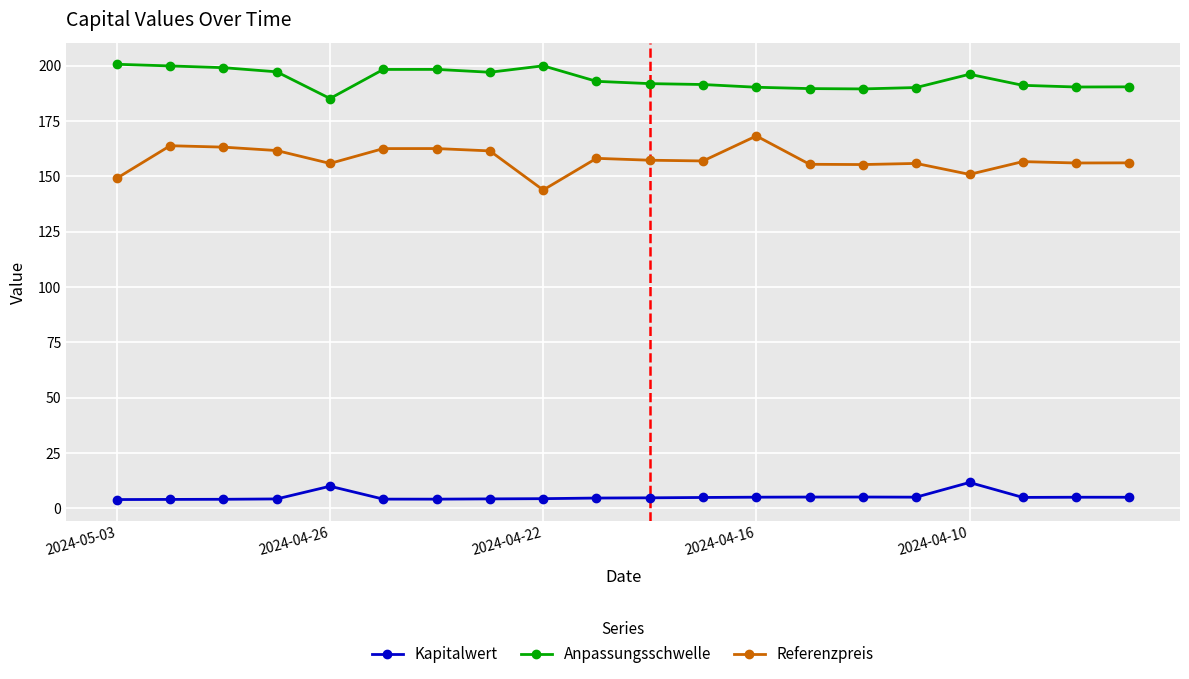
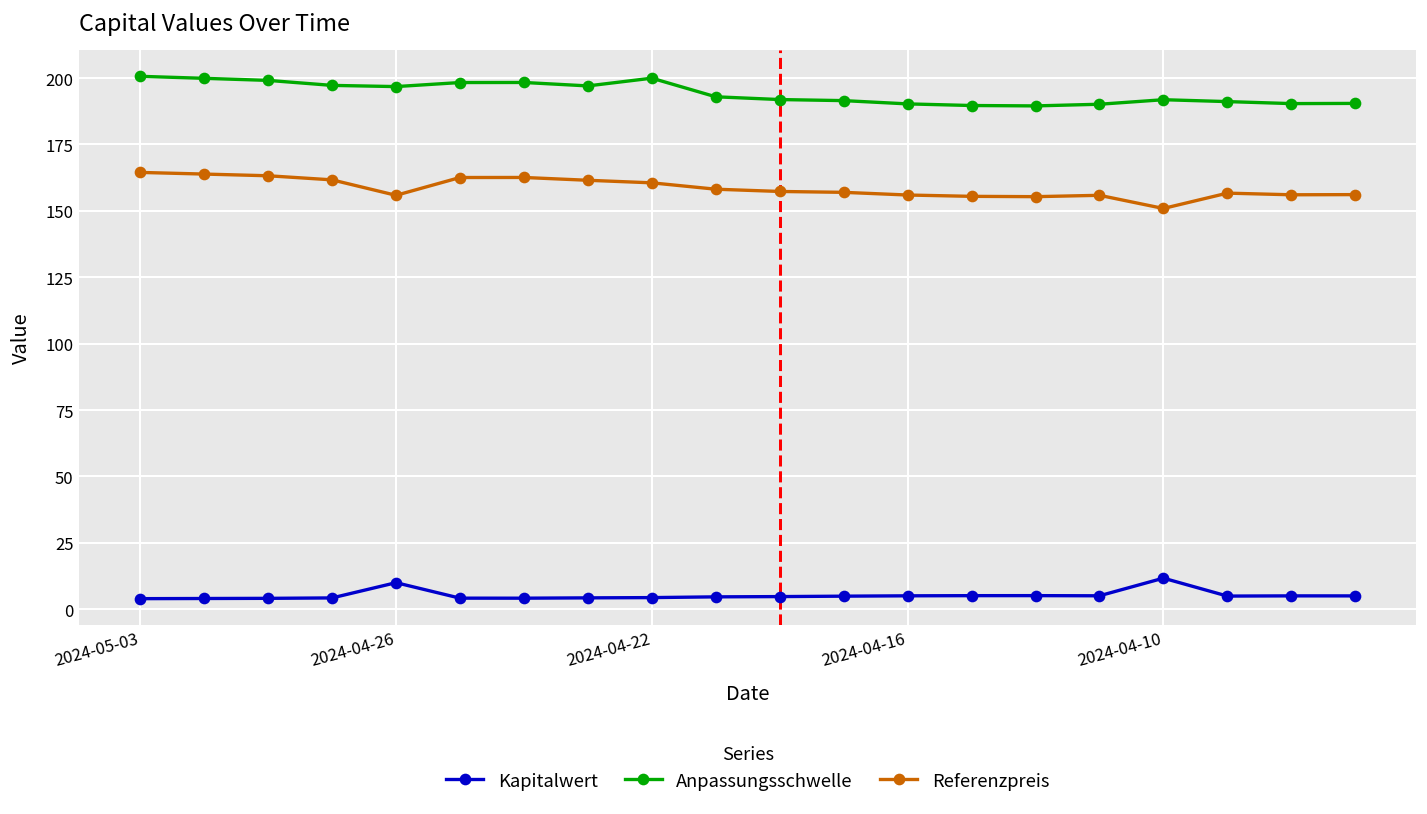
  {
    "Kapitalwert": {
      "2024-05-03": 4,
      "2024-04-26": 10,
      "2024-04-22": 4,
      "2024-04-16": 5,
      "2024-04-10": 12
    },
    "Anpassungsschwelle": {
      "2024-05-03": 201,
-     "2024-04-26": 185,
+     "2024-04-26": 197,
      "2024-04-22": 200,
      "2024-04-16": 190,
-     "2024-04-10": 196
+     "2024-04-10": 192
    },
    "Referenzpreis": {
-     "2024-05-03": 149,
+     "2024-05-03": 164,
      "2024-04-26": 156,
-     "2024-04-22": 144,
-     "2024-04-16": 168,
+     "2024-04-22": 161,
+     "2024-04-16": 156,
      "2024-04-10": 151
    }
  }
